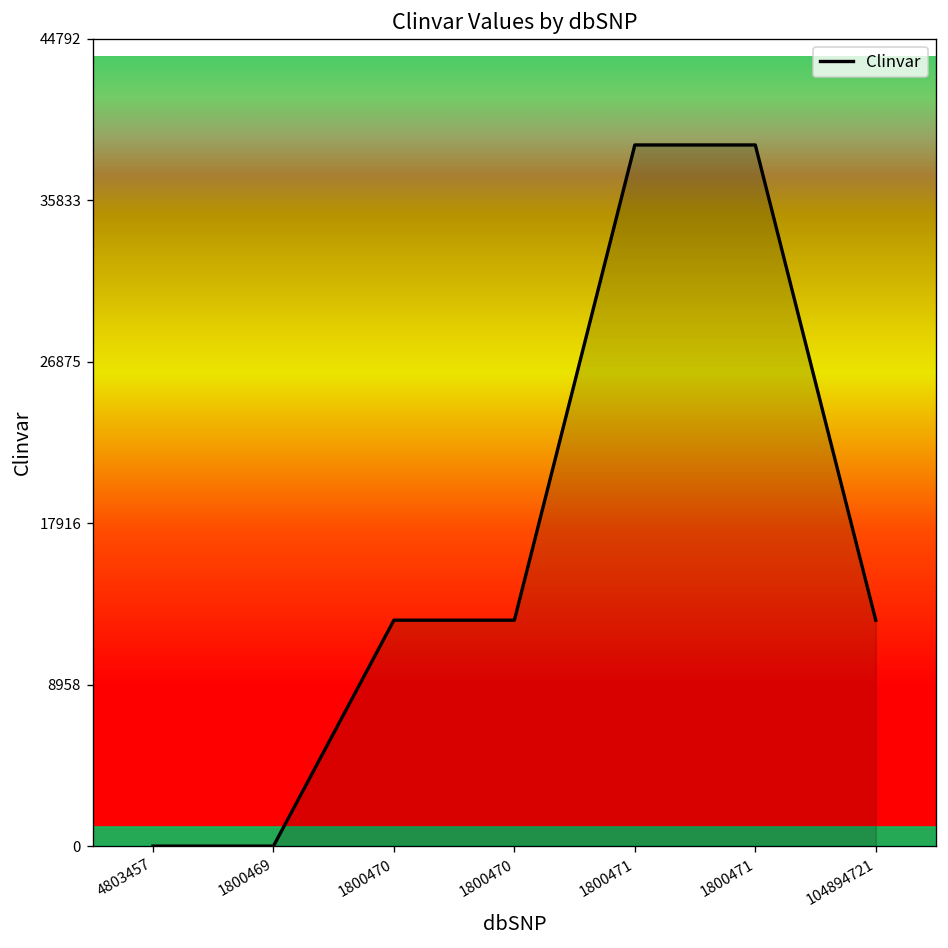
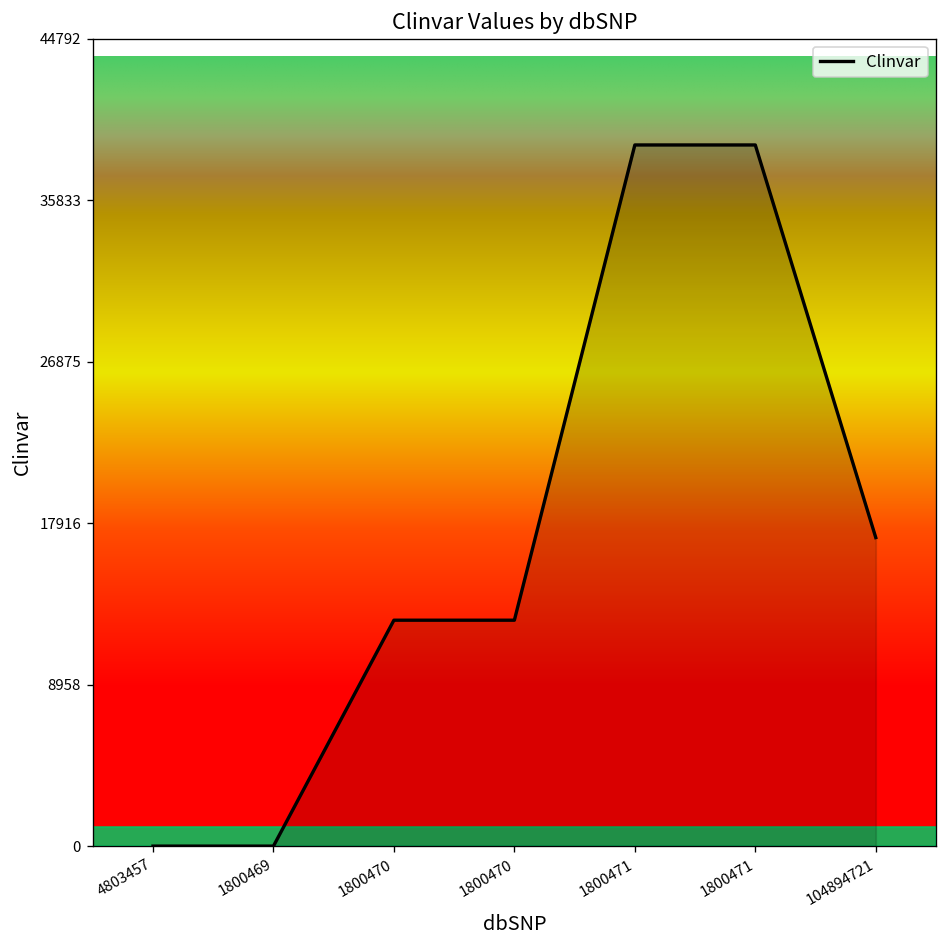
  {
-   "104894721": 12500
+   "104894721": 17100
  }
